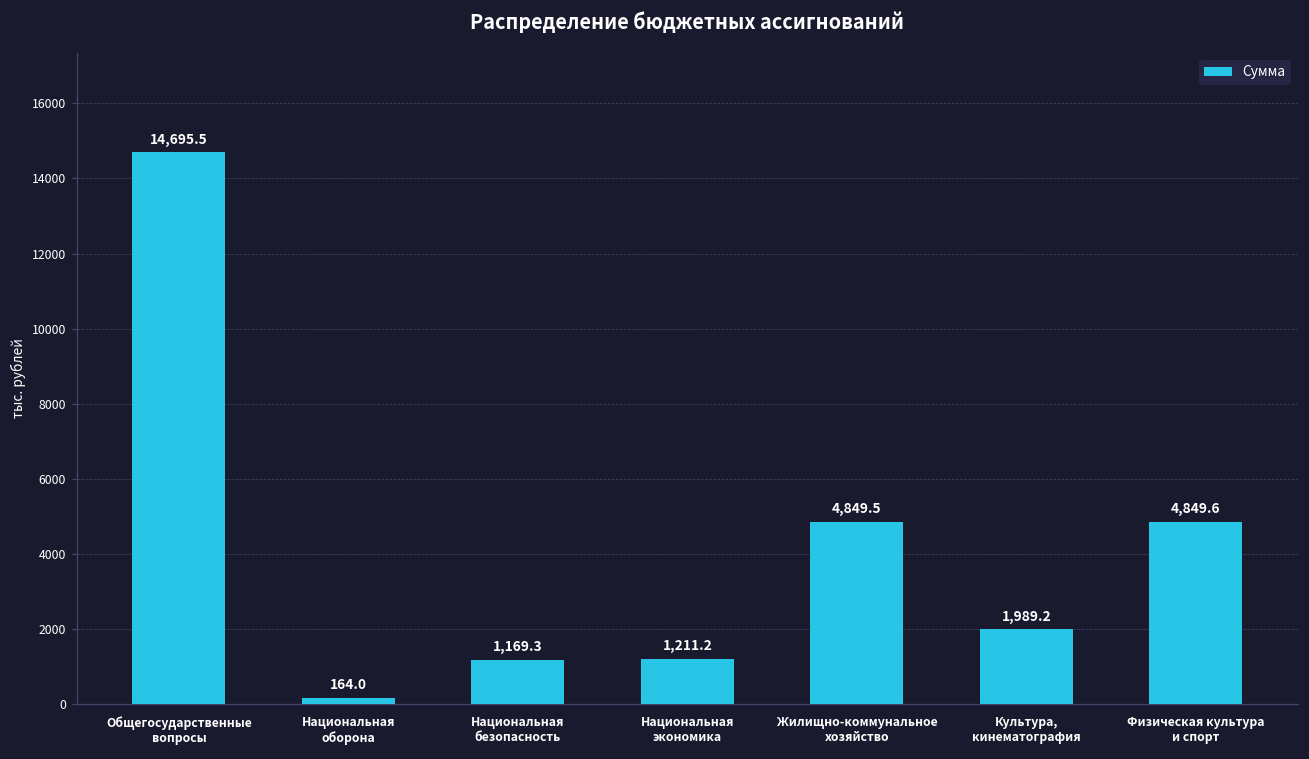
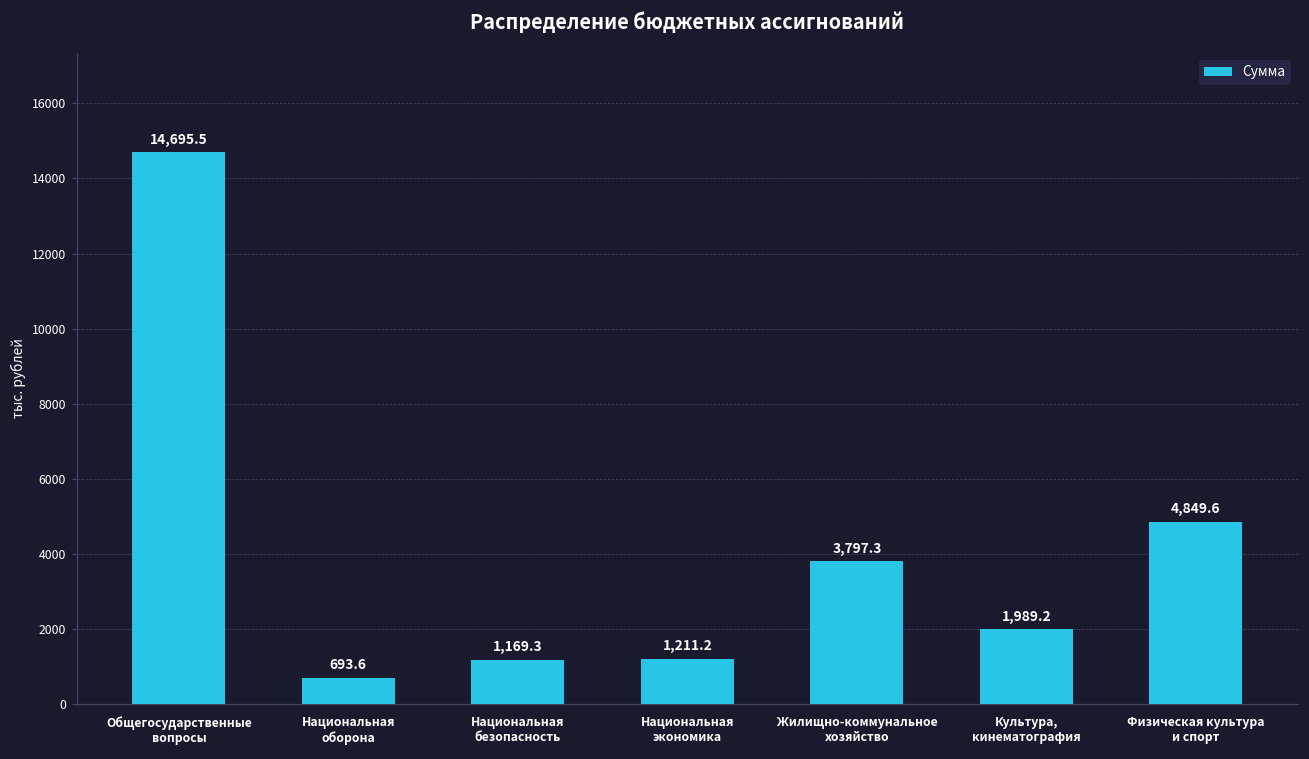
  {
    "Общегосударственные вопросы": "14,695.5",
-   "Национальная оборона": "164.0",
+   "Национальная оборона": "693.6",
    "Национальная безопасность": "1,169.3",
    "Национальная экономика": "1,211.2",
-   "Жилищно-коммунальное хозяйство": "4,849.5",
+   "Жилищно-коммунальное хозяйство": "3,797.3",
    "Культура, кинематография": "1,989.2",
    "Физическая культура и спорт": "4,849.6"
  }
